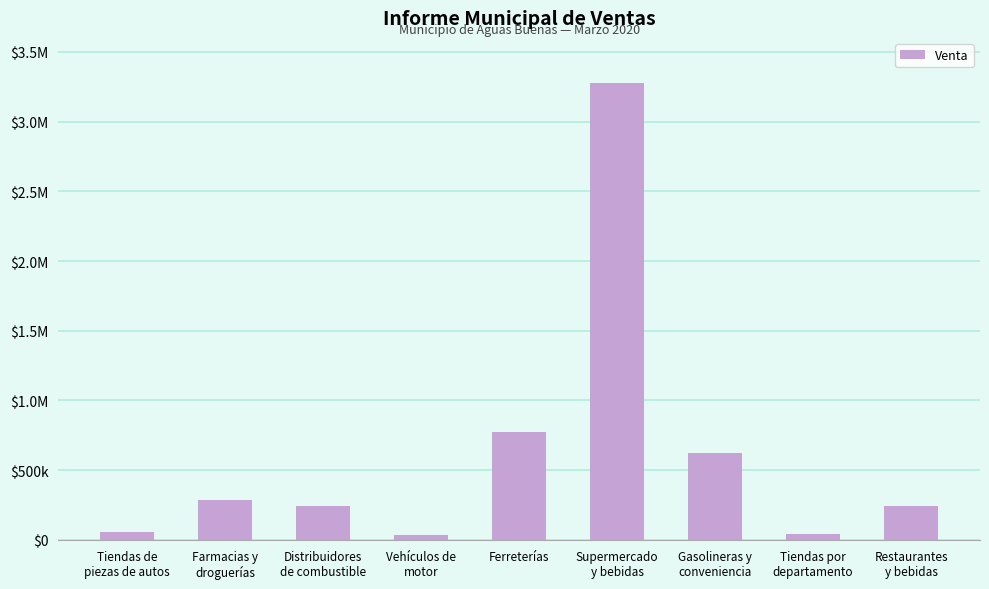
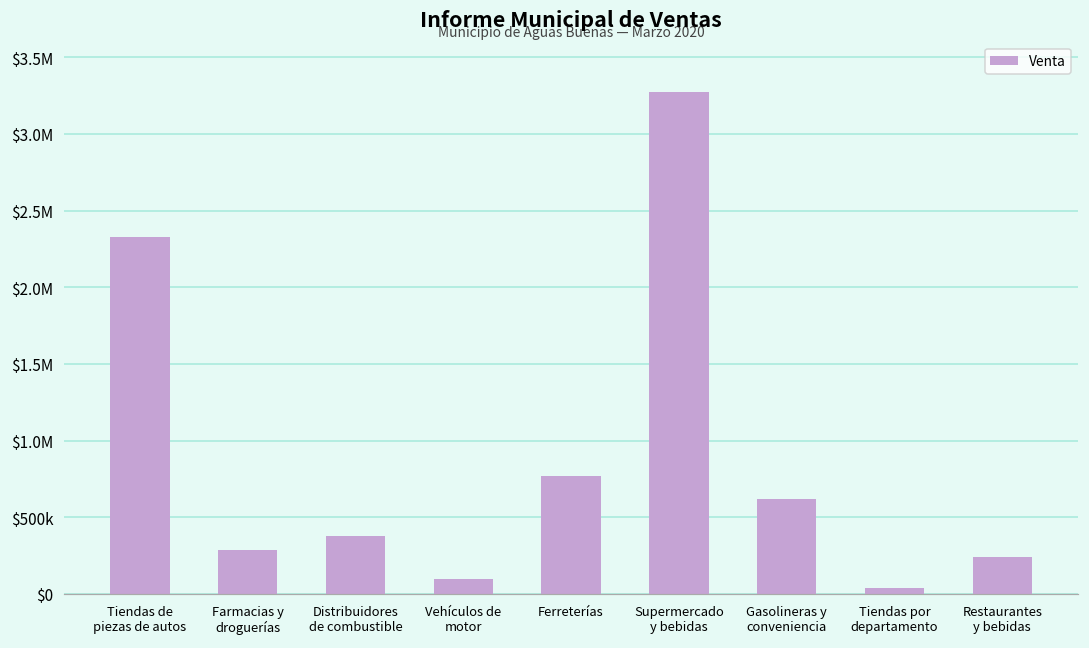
  {
-   "Tiendas de piezas de autos": "$60000",
+   "Tiendas de piezas de autos": "$2330000",
    "Farmacias y droguerías": "$290000",
-   "Distribuidores de combustible": "$240000",
-   "Vehículos de motor": "$30000",
+   "Distribuidores de combustible": "$380000",
+   "Vehículos de motor": "$90000",
    "Ferreterías": "$770000",
    "Supermercado y bebidas": "$3270000",
    "Gasolineras y conveniencia": "$620000",
    "Tiendas por departamento": "$40000",
    "Restaurantes y bebidas": "$240000"
  }
